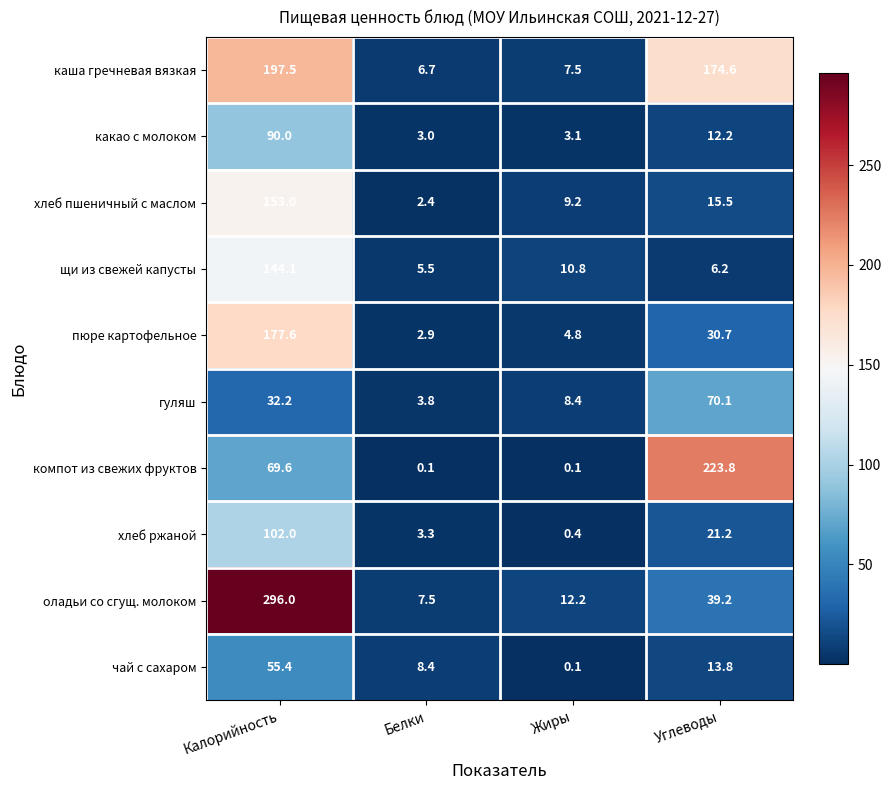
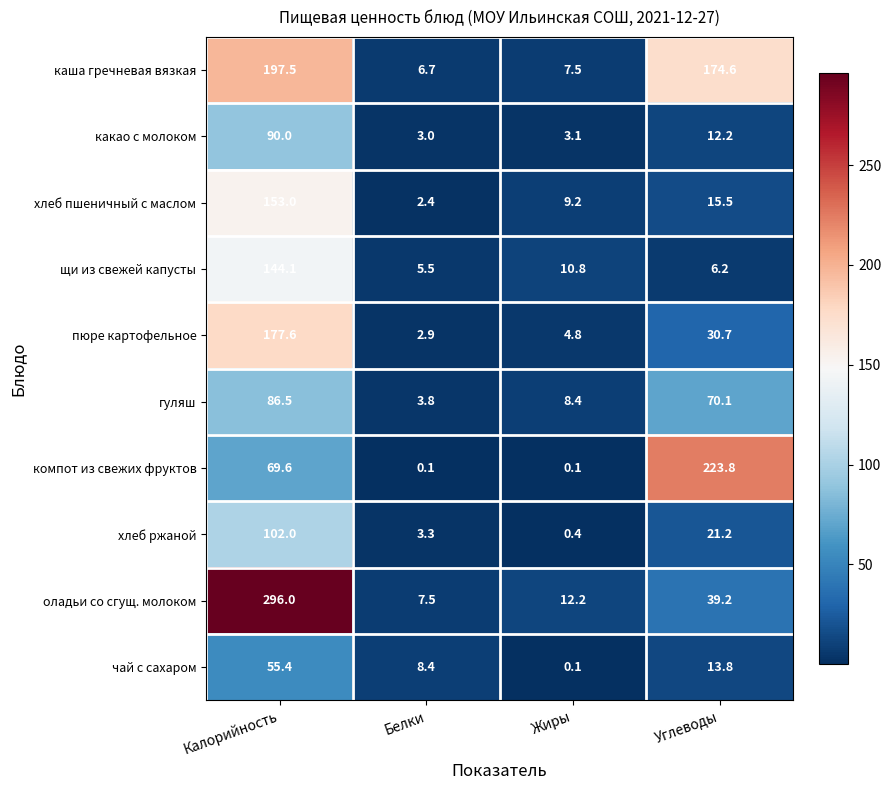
  {
    "каша гречневая вязкая": {
      "Калорийность": 197.5,
      "Белки": 6.7,
      "Жиры": 7.5,
      "Углеводы": 174.6
    },
    "какао с молоком": {
      "Калорийность": 90.0,
      "Белки": 3.0,
      "Жиры": 3.1,
      "Углеводы": 12.2
    },
    "хлеб пшеничный с маслом": {
      "Белки": 2.4,
      "Жиры": 9.2,
      "Углеводы": 15.5
    },
    "щи из свежей капусты": {
      "Белки": 5.5,
      "Жиры": 10.8,
      "Углеводы": 6.2
    },
    "пюре картофельное": {
      "Калорийность": 177.6,
      "Белки": 2.9,
      "Жиры": 4.8,
      "Углеводы": 30.7
    },
    "гуляш": {
-     "Калорийность": 32.2,
+     "Калорийность": 86.5,
      "Белки": 3.8,
      "Жиры": 8.4,
      "Углеводы": 70.1
    },
    "компот из свежих фруктов": {
      "Калорийность": 69.6,
      "Белки": 0.1,
      "Жиры": 0.1,
      "Углеводы": 223.8
    },
    "хлеб ржаной": {
      "Калорийность": 102.0,
      "Белки": 3.3,
      "Жиры": 0.4,
      "Углеводы": 21.2
    },
    "оладьи со сгущ. молоком": {
      "Калорийность": 296.0,
      "Белки": 7.5,
      "Жиры": 12.2,
      "Углеводы": 39.2
    },
    "чай с сахаром": {
      "Калорийность": 55.4,
      "Белки": 8.4,
      "Жиры": 0.1,
      "Углеводы": 13.8
    }
  }
